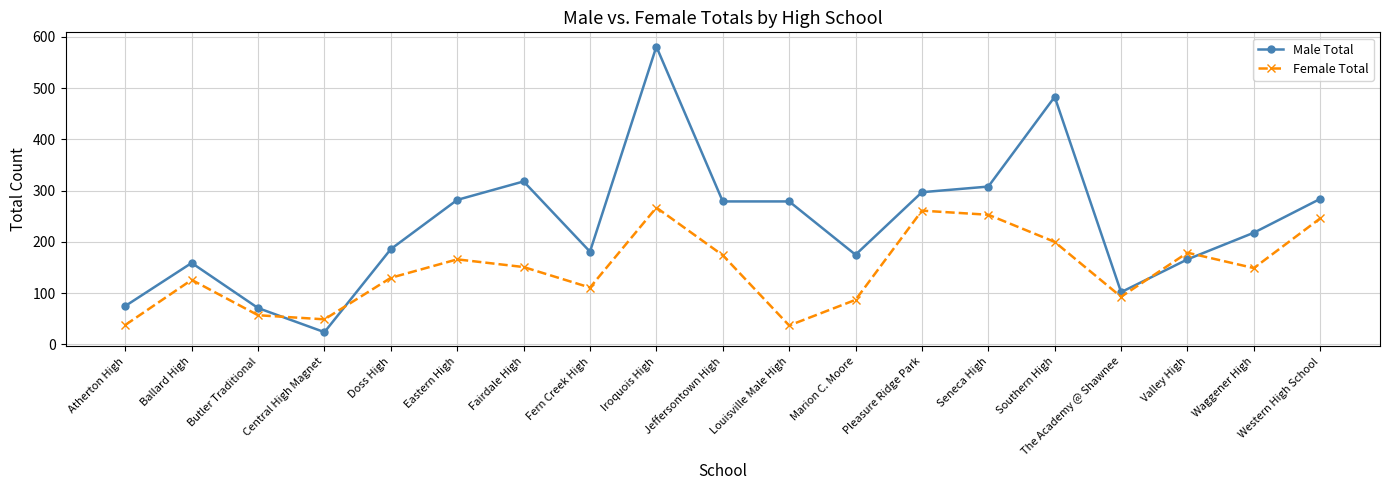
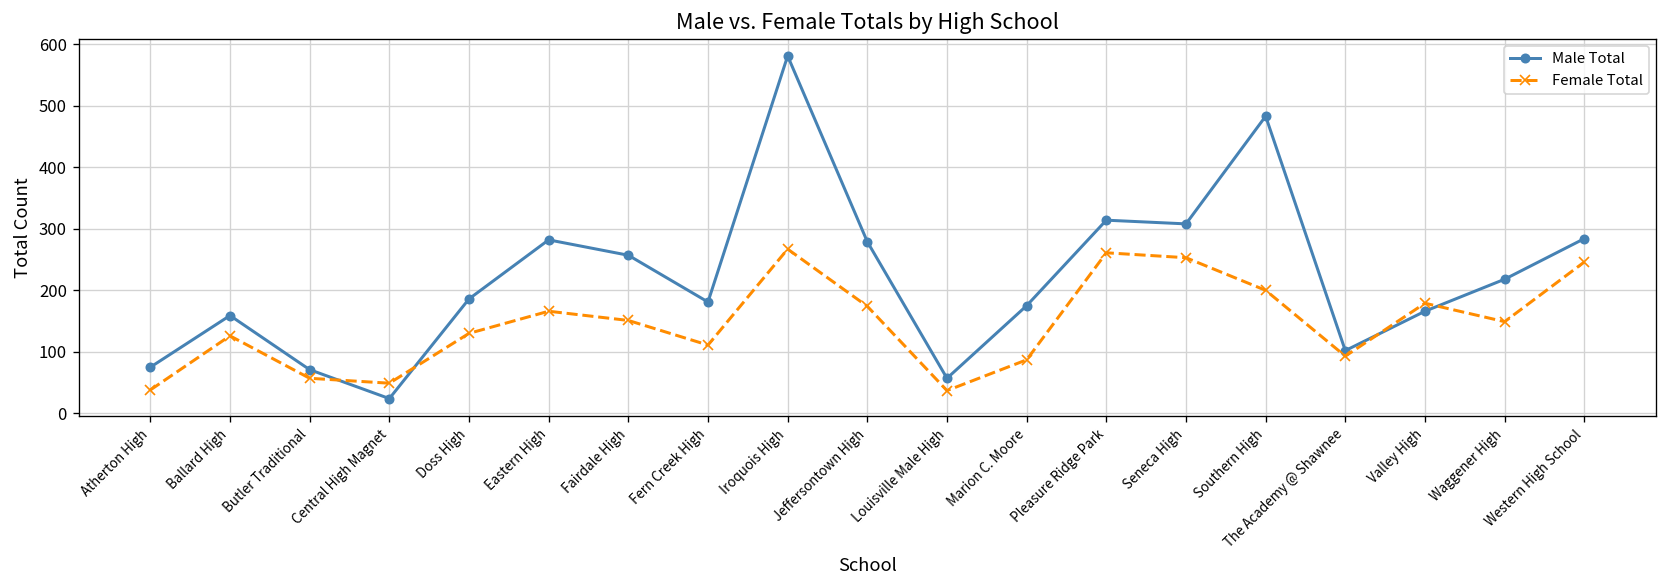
  {
    "Male Total": {
      "Atherton High": 80,
      "Ballard High": 160,
      "Butler Traditional": 70,
      "Central High Magnet": 20,
      "Doss High": 190,
      "Eastern High": 280,
-     "Fairdale High": 320,
+     "Fairdale High": 260,
      "Fern Creek High": 180,
      "Iroquois High": 580,
      "Jeffersontown High": 280,
-     "Louisville Male High": 280,
+     "Louisville Male High": 60,
      "Marion C. Moore": 180,
-     "Pleasure Ridge Park": 300,
+     "Pleasure Ridge Park": 310,
      "Seneca High": 310,
      "Southern High": 480,
      "The Academy @ Shawnee": 100,
      "Valley High": 170,
      "Waggener High": 220,
      "Western High School": 280
    },
    "Female Total": {
      "Atherton High": 40,
      "Ballard High": 130,
      "Butler Traditional": 60,
      "Central High Magnet": 50,
      "Doss High": 130,
      "Eastern High": 170,
      "Fairdale High": 150,
      "Fern Creek High": 110,
      "Iroquois High": 270,
      "Jeffersontown High": 170,
      "Louisville Male High": 40,
      "Marion C. Moore": 90,
      "Pleasure Ridge Park": 260,
      "Seneca High": 250,
      "Southern High": 200,
      "The Academy @ Shawnee": 90,
      "Valley High": 180,
      "Waggener High": 150,
      "Western High School": 250
    }
  }
